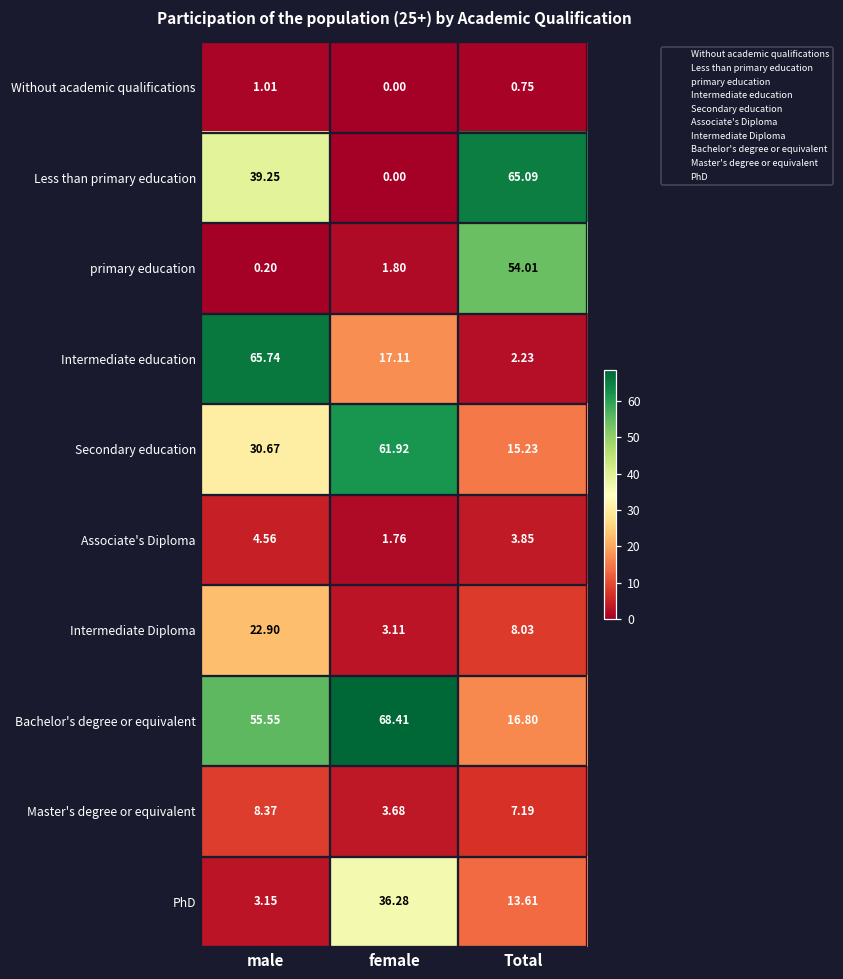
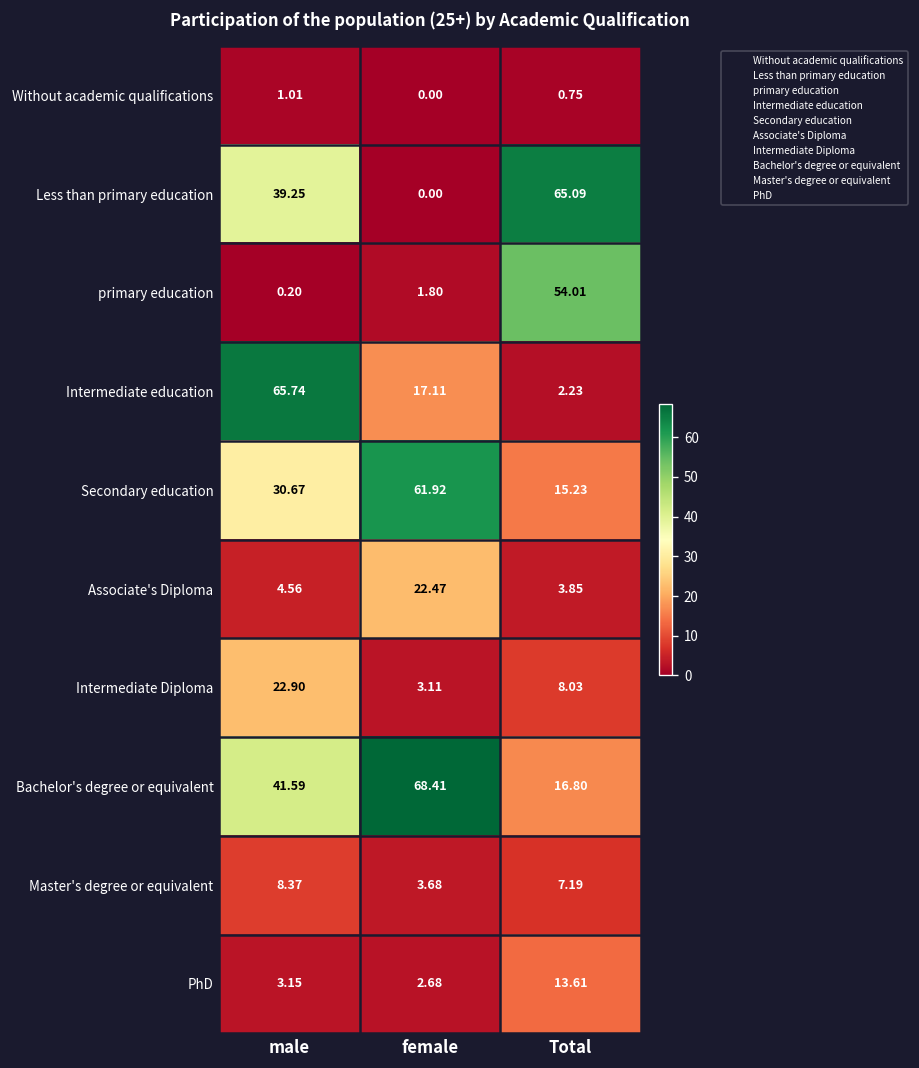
  {
    "Without academic qualifications": {
      "male": 1.01,
      "female": 0.00,
      "Total": 0.75
    },
    "Less than primary education": {
      "male": 39.25,
      "female": 0.00,
      "Total": 65.09
    },
    "primary education": {
      "male": 0.20,
      "female": 1.80,
      "Total": 54.01
    },
    "Intermediate education": {
      "male": 65.74,
      "female": 17.11,
      "Total": 2.23
    },
    "Secondary education": {
      "male": 30.67,
      "female": 61.92,
      "Total": 15.23
    },
    "Associate's Diploma": {
      "male": 4.56,
-     "female": 1.76,
+     "female": 22.47,
      "Total": 3.85
    },
    "Intermediate Diploma": {
      "male": 22.90,
      "female": 3.11,
      "Total": 8.03
    },
    "Bachelor's degree or equivalent": {
-     "male": 55.55,
+     "male": 41.59,
      "female": 68.41,
      "Total": 16.80
    },
    "Master's degree or equivalent": {
      "male": 8.37,
      "female": 3.68,
      "Total": 7.19
    },
    "PhD": {
      "male": 3.15,
-     "female": 36.28,
+     "female": 2.68,
      "Total": 13.61
    }
  }
